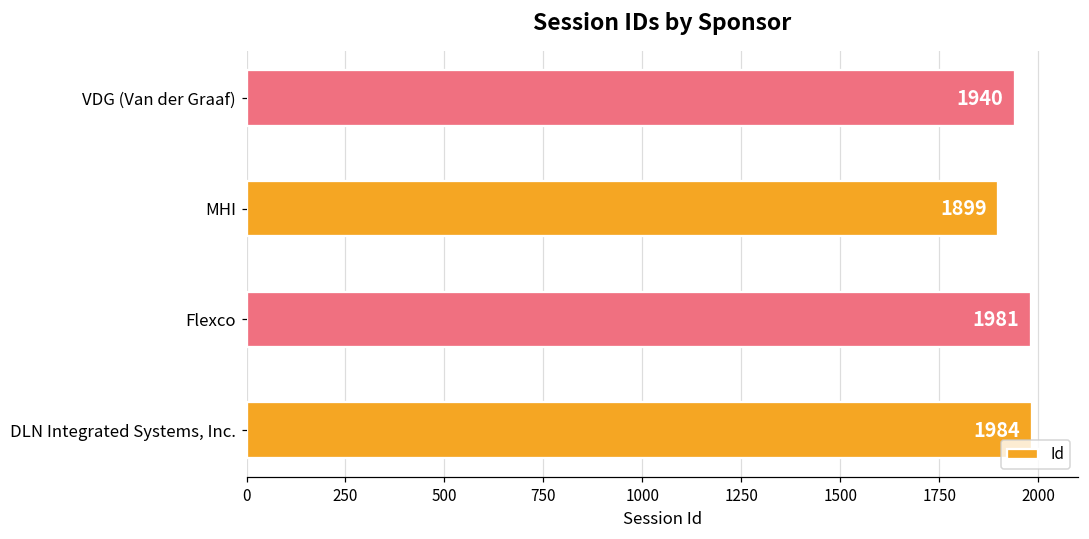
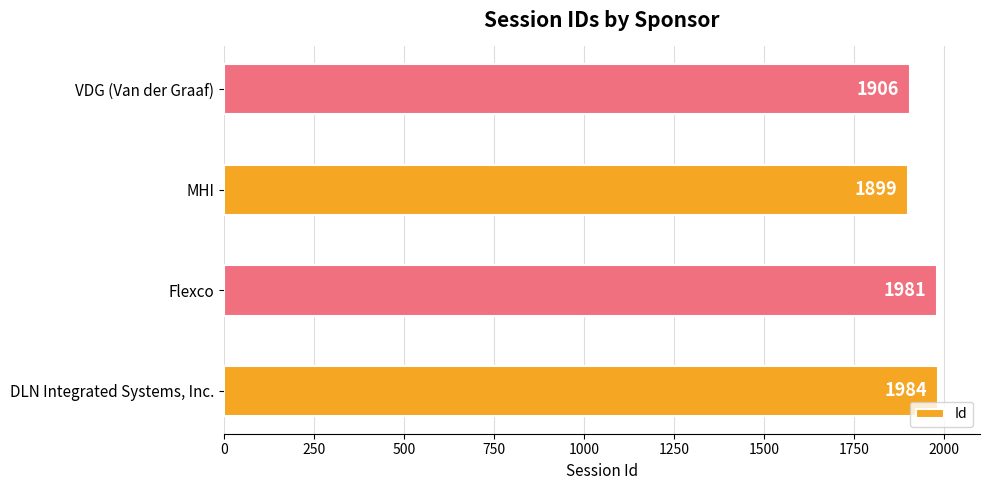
  {
-   "VDG (Van der Graaf)": 1940,
+   "VDG (Van der Graaf)": 1906,
    "MHI": 1899,
    "Flexco": 1981,
    "DLN Integrated Systems, Inc.": 1984
  }
